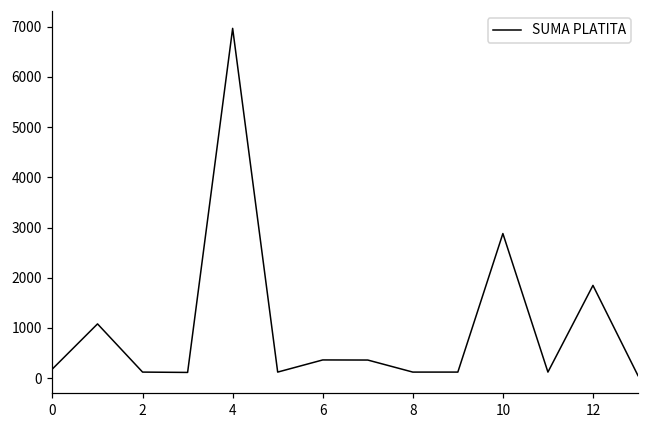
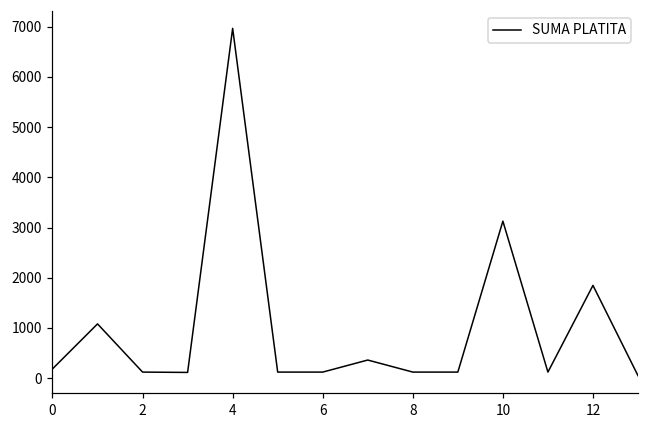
  {
    "0": 200,
    "2": 100,
    "4": 7000,
-   "6": 400,
+   "6": 100,
    "8": 100,
-   "10": 2900,
+   "10": 3100,
    "12": 1800
  }
